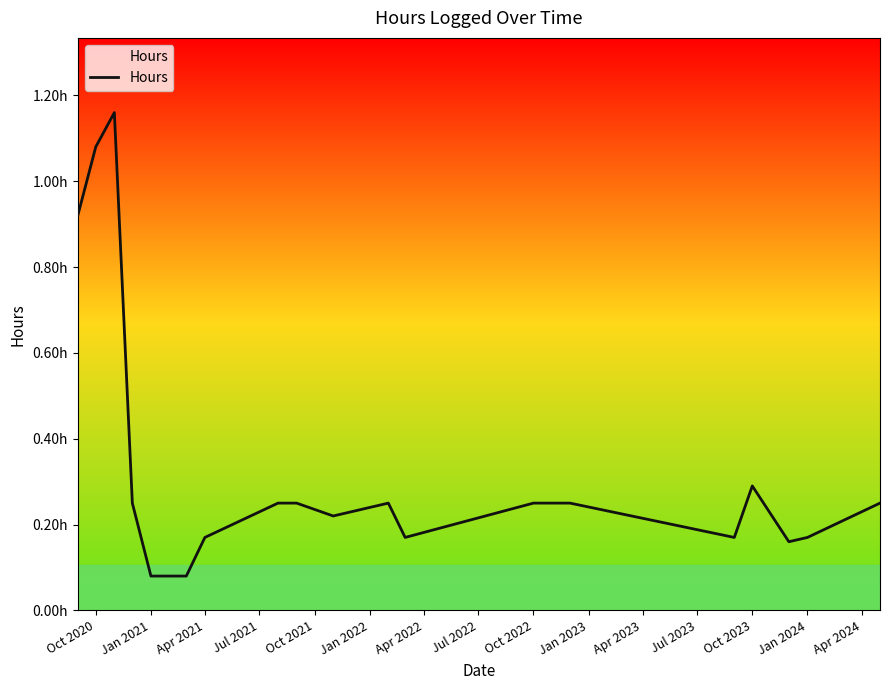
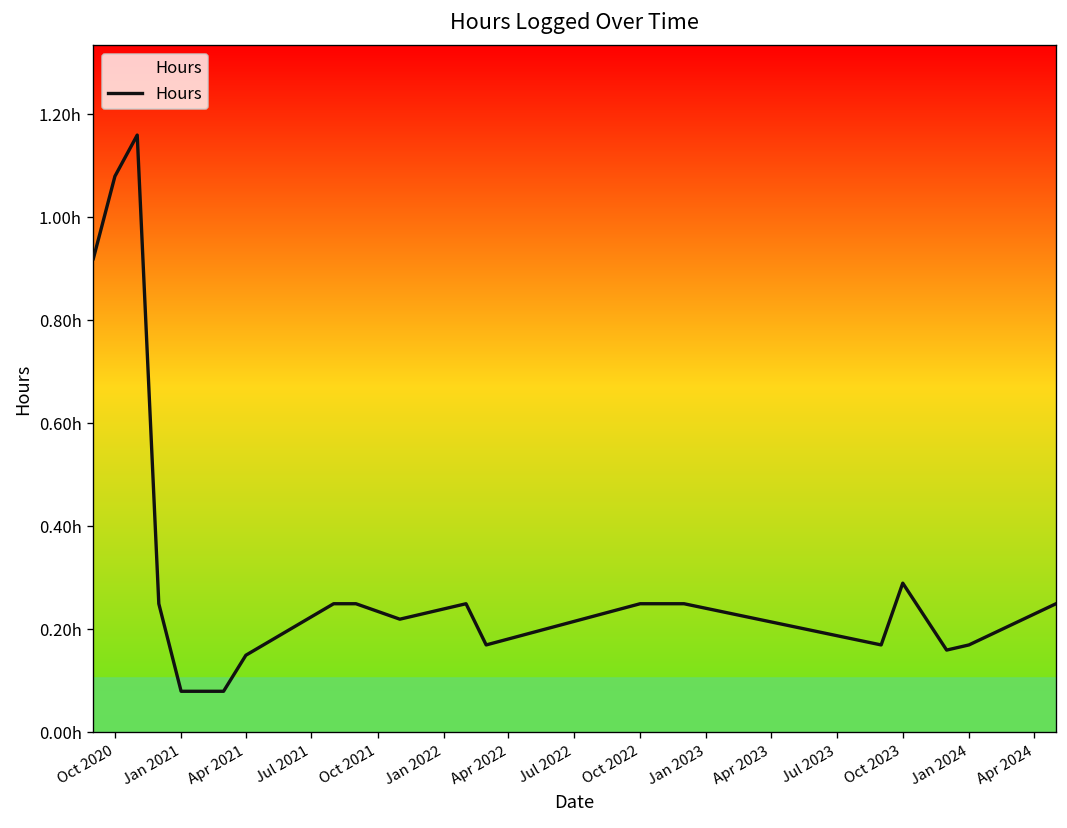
  {
    "Oct 2020": "1.08h",
-   "Apr 2021": "0.17h",
+   "Apr 2021": "0.15h",
    "Oct 2022": "0.25h",
    "Oct 2023": "0.29h",
    "Jan 2024": "0.17h"
  }
